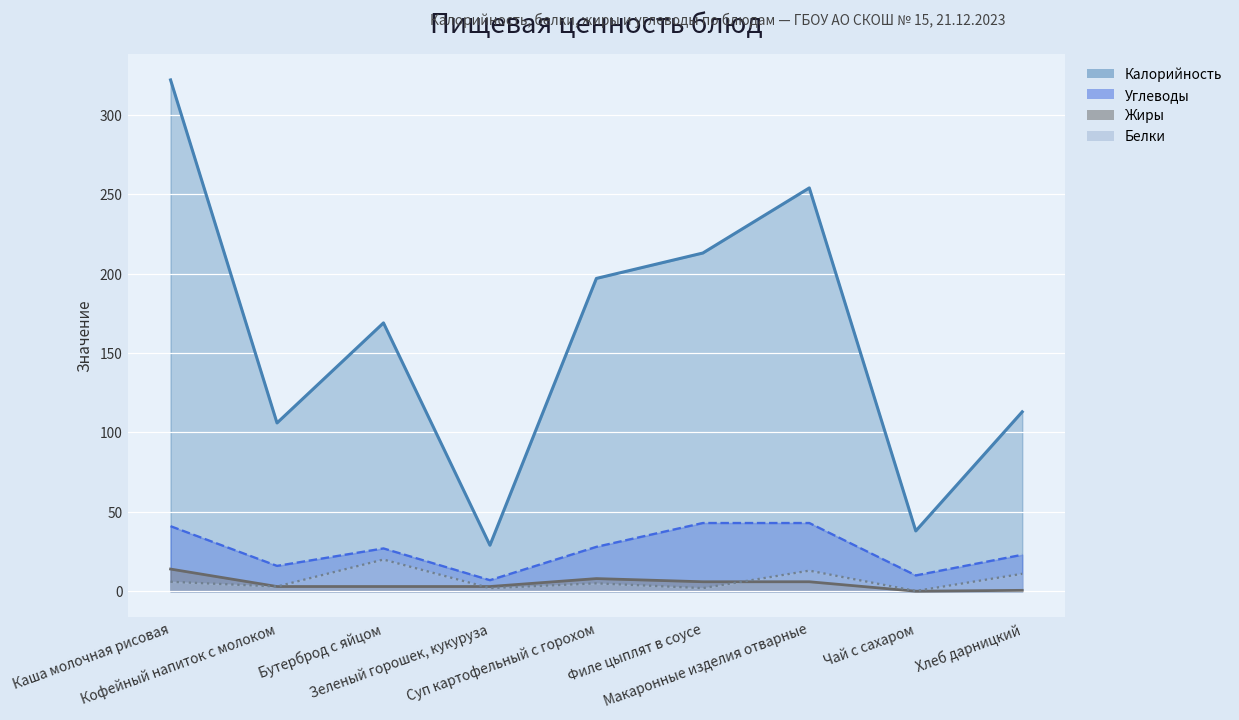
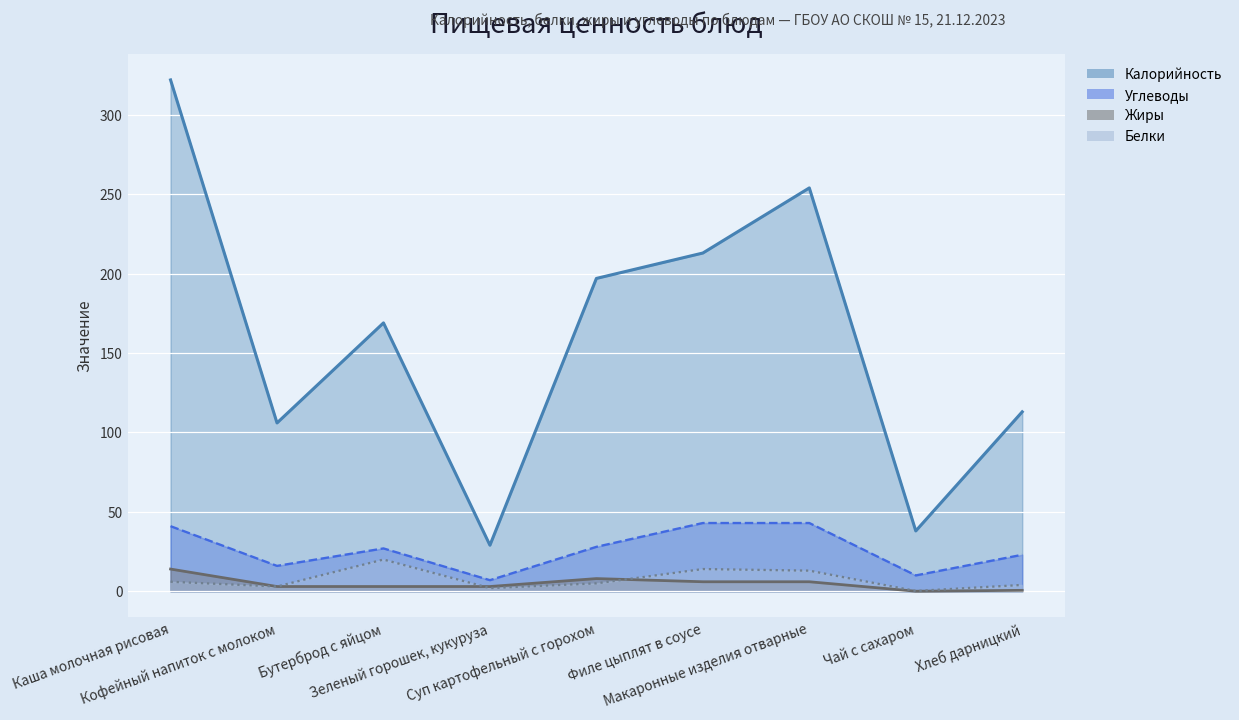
  {
    "Белки": {
      "Каша молочная рисовая": 6,
      "Бутерброд с яйцом": 20,
      "Суп картофельный с горохом": 5,
-     "Филе цыплят в соусе": 2,
+     "Филе цыплят в соусе": 14,
      "Макаронные изделия отварные": 13,
-     "Хлеб дарницкий": 11
+     "Хлеб дарницкий": 4
    }
  }
